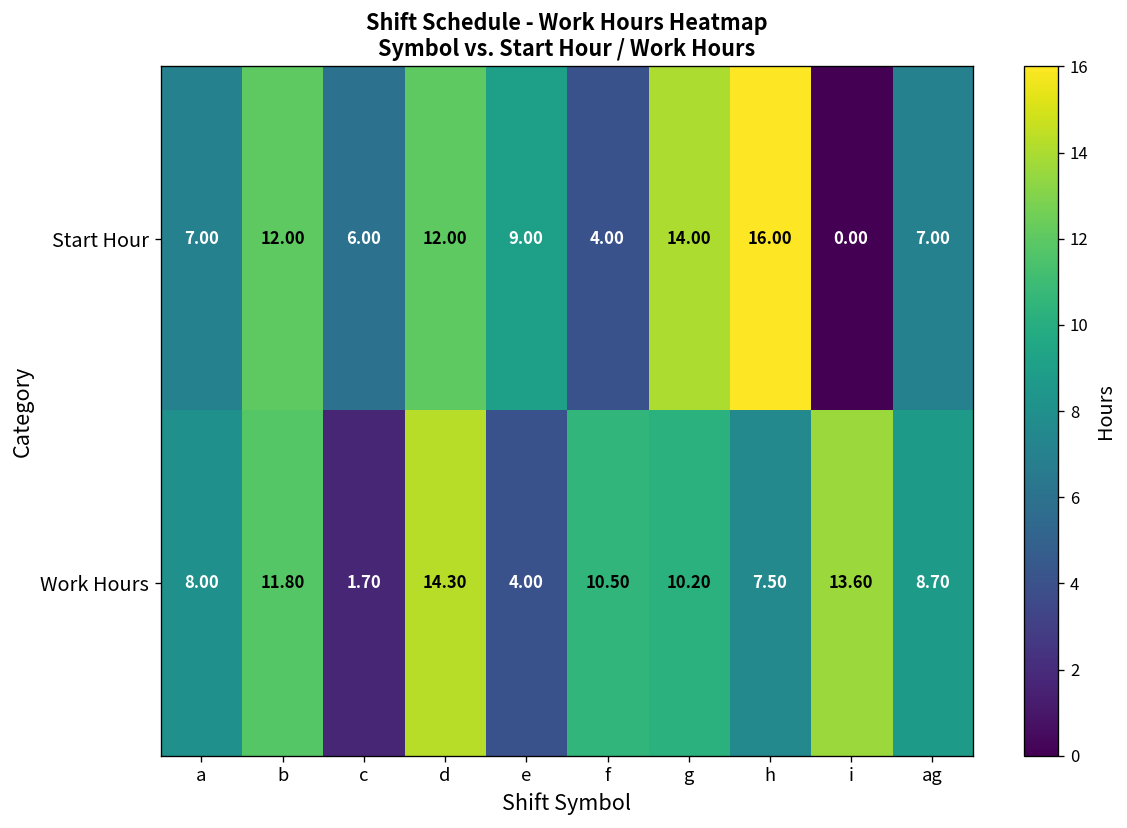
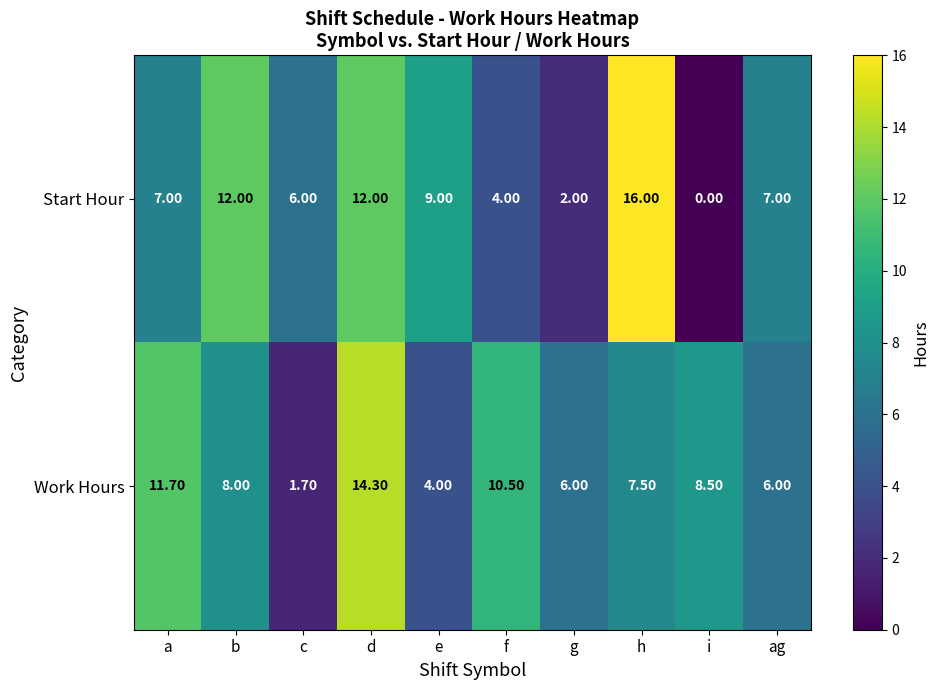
  {
    "Start Hour": {
      "a": 7.00,
      "b": 12.00,
      "c": 6.00,
      "d": 12.00,
      "e": 9.00,
      "f": 4.00,
-     "g": 14.00,
+     "g": 2.00,
      "h": 16.00,
      "i": 0.00,
      "ag": 7.00
    },
    "Work Hours": {
-     "a": 8.00,
-     "b": 11.80,
+     "a": 11.70,
+     "b": 8.00,
      "c": 1.70,
      "d": 14.30,
      "e": 4.00,
      "f": 10.50,
-     "g": 10.20,
+     "g": 6.00,
      "h": 7.50,
-     "i": 13.60,
-     "ag": 8.70
+     "i": 8.50,
+     "ag": 6.00
    }
  }
